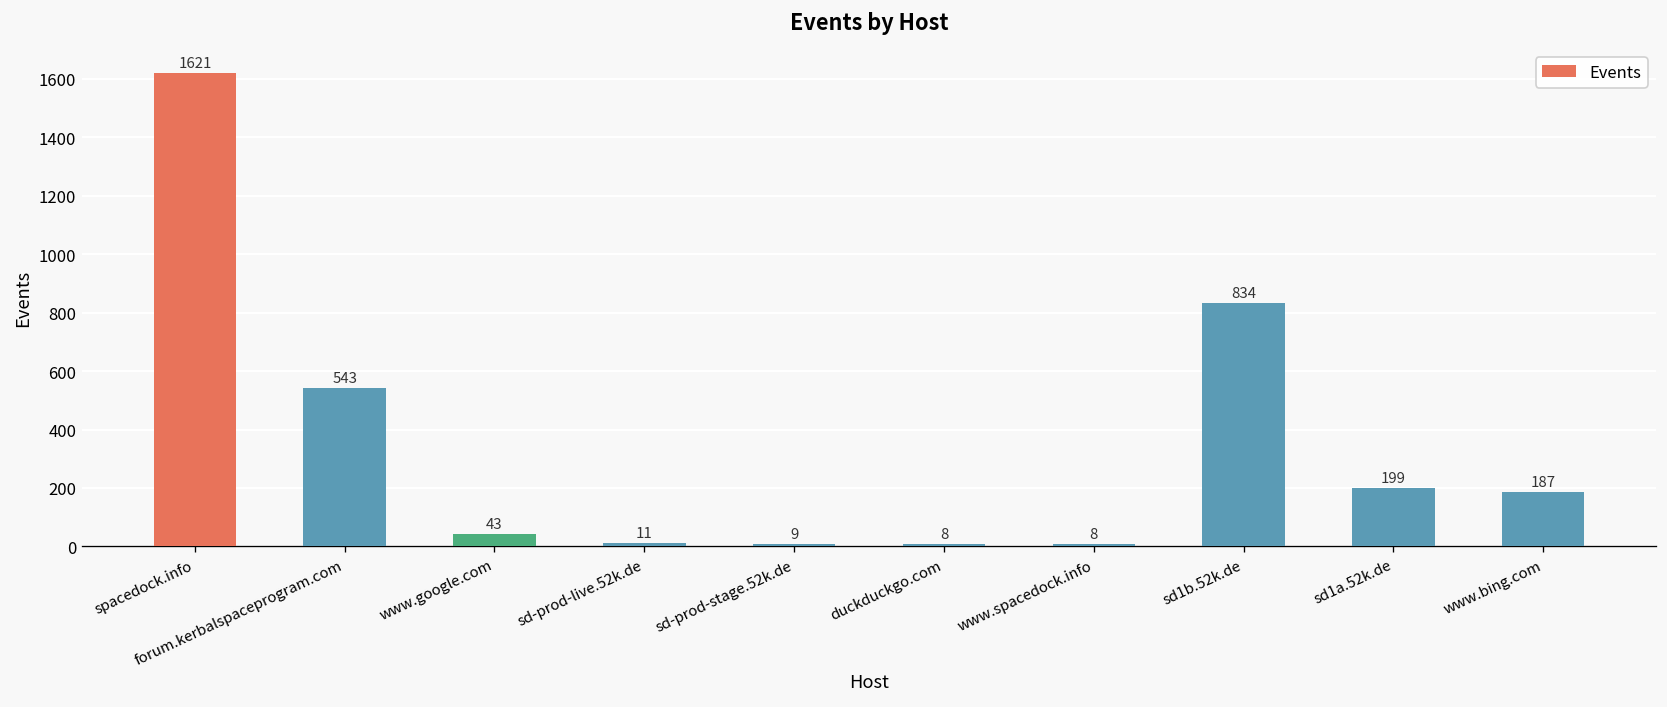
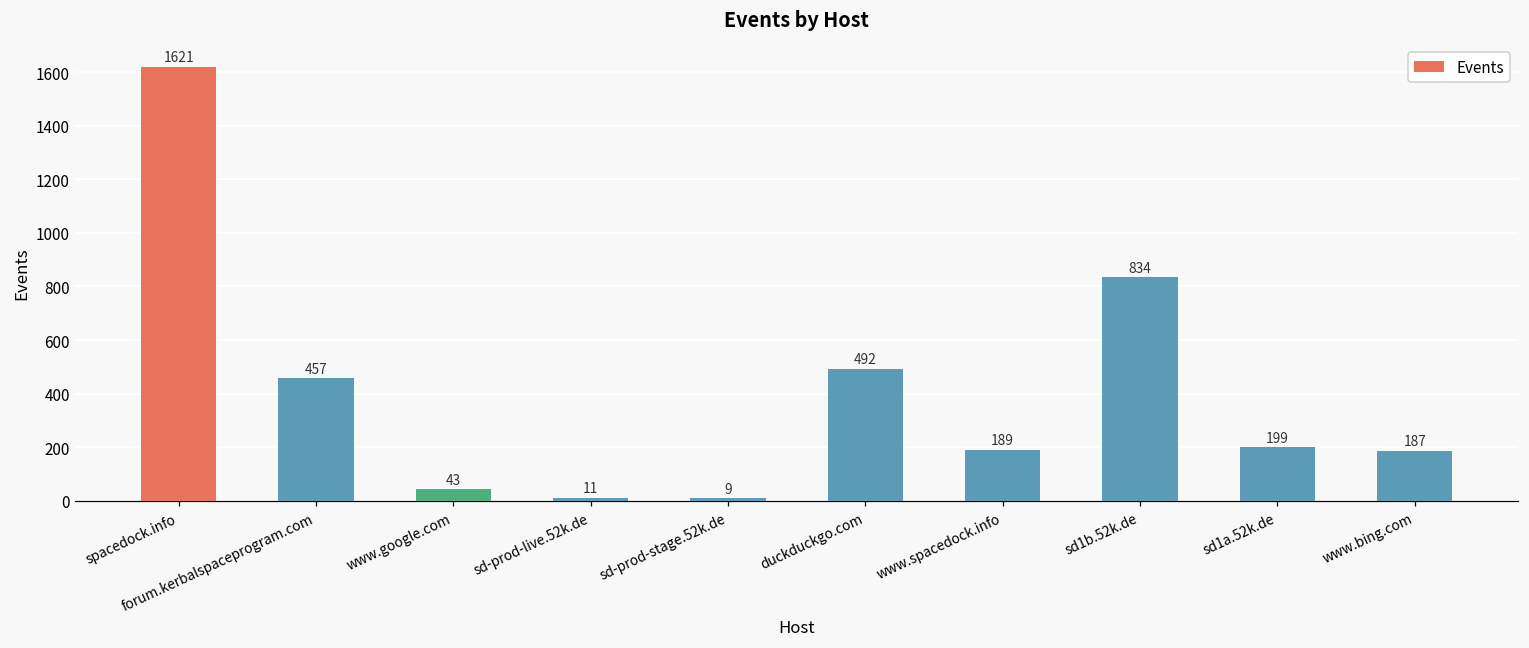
  {
    "spacedock.info": 1621,
-   "forum.kerbalspaceprogram.com": 543,
+   "forum.kerbalspaceprogram.com": 457,
    "www.google.com": 43,
    "sd-prod-live.52k.de": 11,
    "sd-prod-stage.52k.de": 9,
-   "duckduckgo.com": 8,
-   "www.spacedock.info": 8,
+   "duckduckgo.com": 492,
+   "www.spacedock.info": 189,
    "sd1b.52k.de": 834,
    "sd1a.52k.de": 199,
    "www.bing.com": 187
  }
